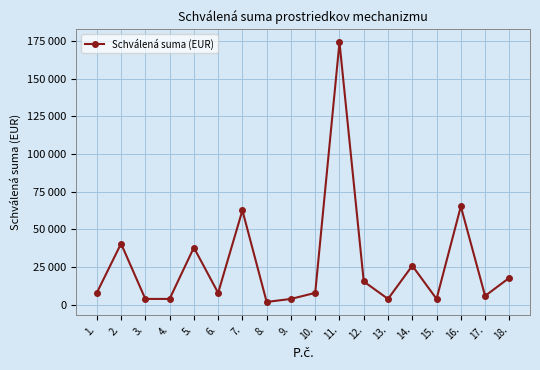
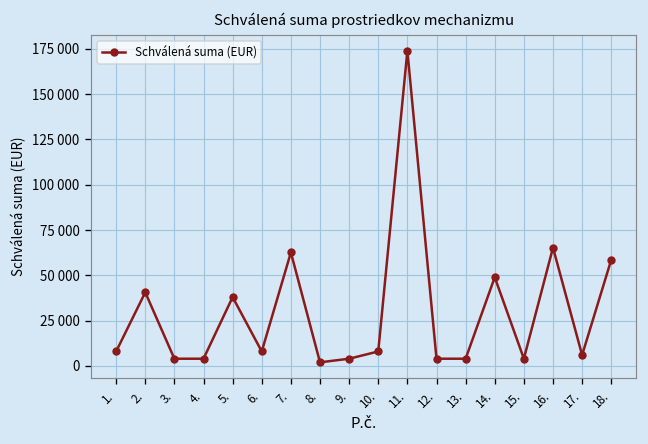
  {
    "1.": 8000,
    "2.": 41000,
    "3.": 4000,
    "4.": 4000,
    "5.": 38000,
    "6.": 8000,
    "7.": 63000,
    "8.": 2000,
    "9.": 4000,
    "10.": 8000,
    "11.": 174000,
-   "12.": 16000,
+   "12.": 4000,
    "13.": 4000,
-   "14.": 26000,
+   "14.": 49000,
    "15.": 4000,
    "16.": 65000,
    "17.": 6000,
-   "18.": 18000
+   "18.": 59000
  }
